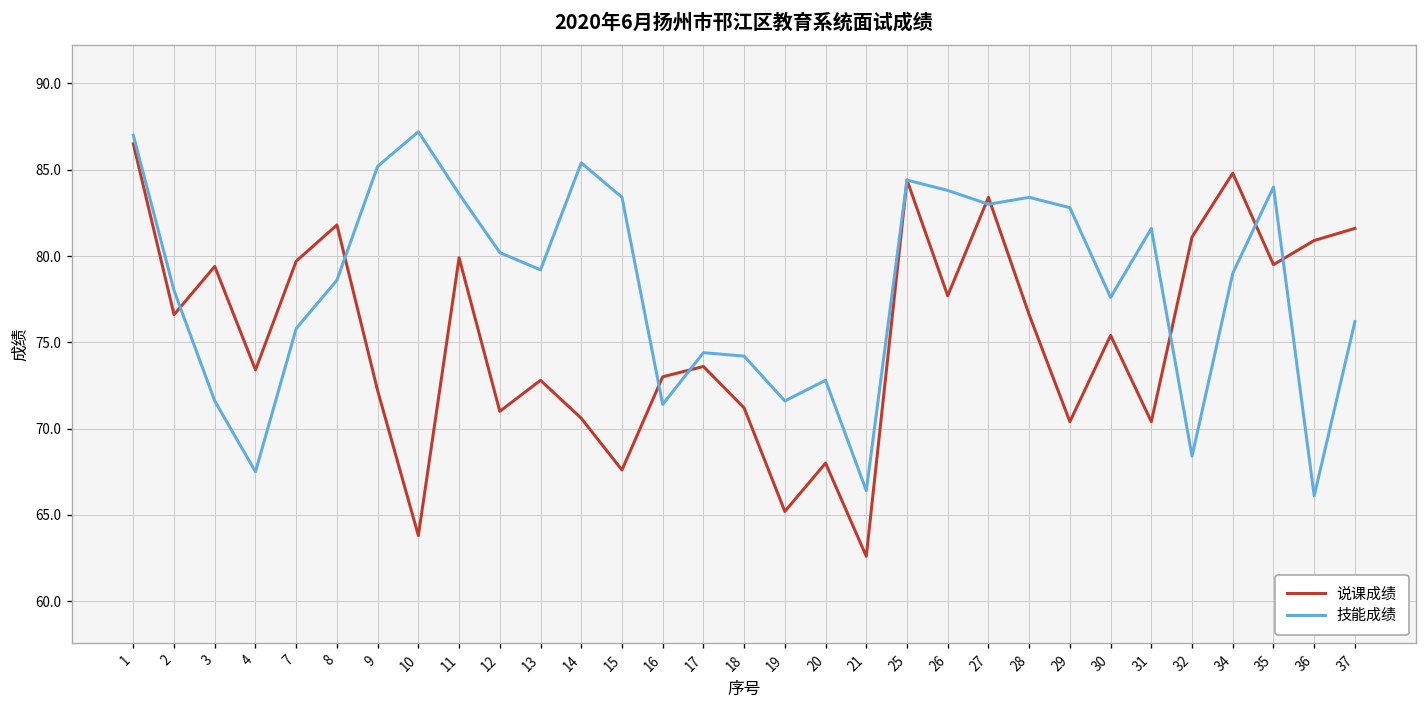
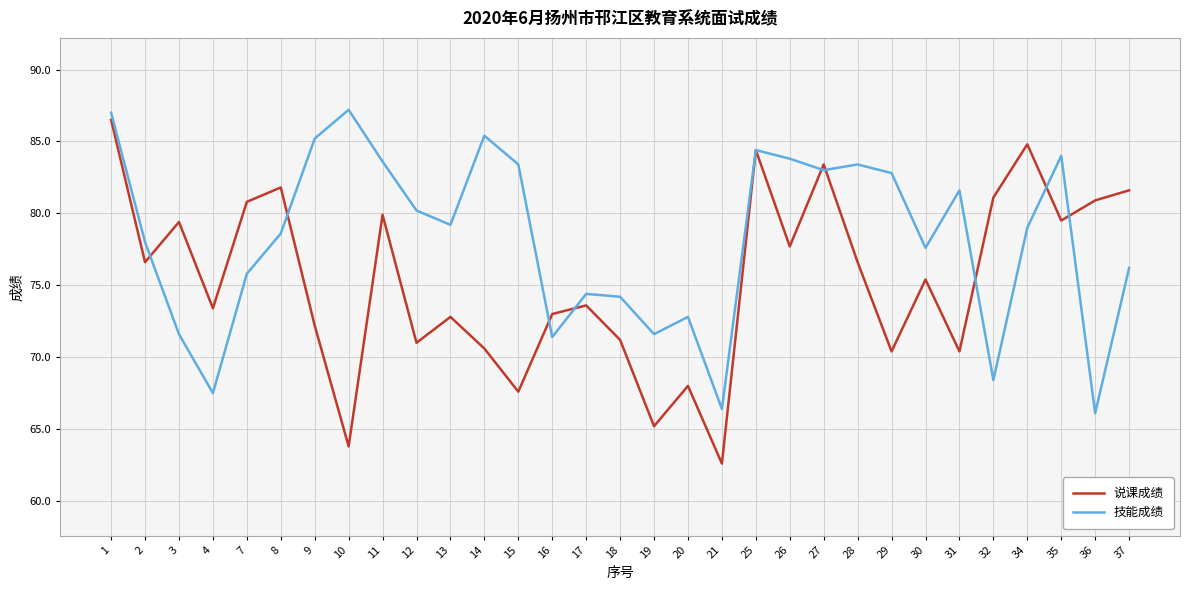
  {
    "说课成绩": {
      "1": 86.5,
      "2": 76.6,
      "3": 79.4,
      "4": 73.4,
-     "7": 79.7,
+     "7": 80.8,
      "8": 81.8,
      "9": 72.2,
      "10": 63.8,
      "11": 79.9,
      "12": 71.0,
      "13": 72.8,
      "14": 70.6,
      "15": 67.6,
      "16": 73.0,
      "17": 73.6,
      "18": 71.2,
      "19": 65.2,
      "20": 68.0,
      "21": 62.6,
      "26": 77.7,
      "27": 83.4,
      "28": 76.6,
      "29": 70.4,
      "30": 75.4,
      "31": 70.4,
      "32": 81.1,
      "34": 84.8,
      "35": 79.5,
      "36": 80.9,
      "37": 81.6
    },
    "技能成绩": {
      "1": 87.0,
      "2": 78.0,
      "3": 71.6,
      "4": 67.5,
      "7": 75.8,
      "8": 78.6,
      "9": 85.2,
      "10": 87.2,
      "11": 83.6,
      "12": 80.2,
      "13": 79.2,
      "14": 85.4,
      "15": 83.4,
      "16": 71.4,
      "17": 74.4,
      "18": 74.2,
      "19": 71.6,
      "20": 72.8,
      "21": 66.4,
      "26": 83.8,
      "27": 83.0,
      "28": 83.4,
      "29": 82.8,
      "30": 77.6,
      "31": 81.6,
      "32": 68.4,
      "34": 79.0,
      "35": 84.0,
      "36": 66.1,
      "37": 76.2
    }
  }
